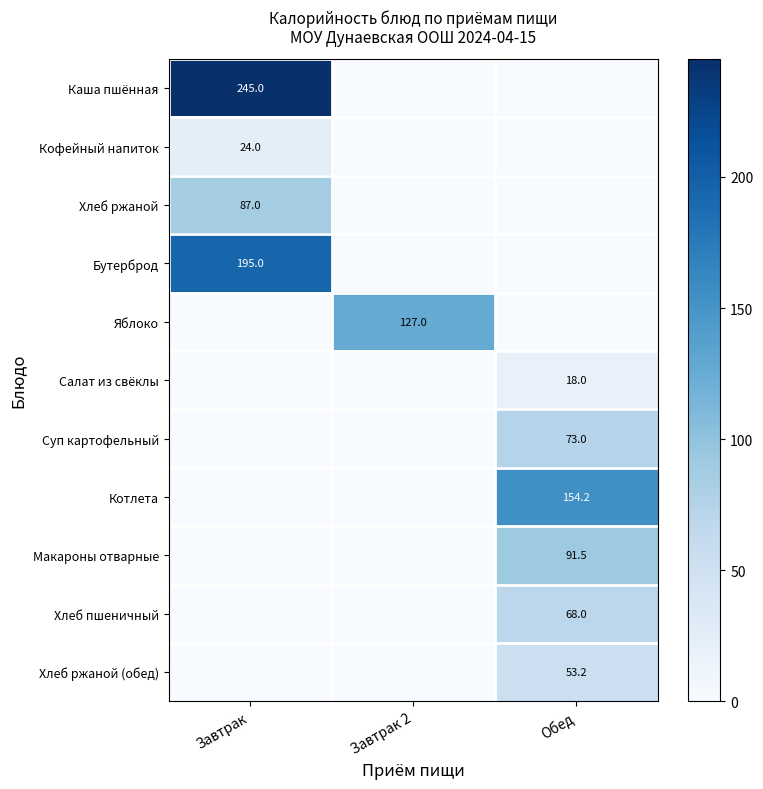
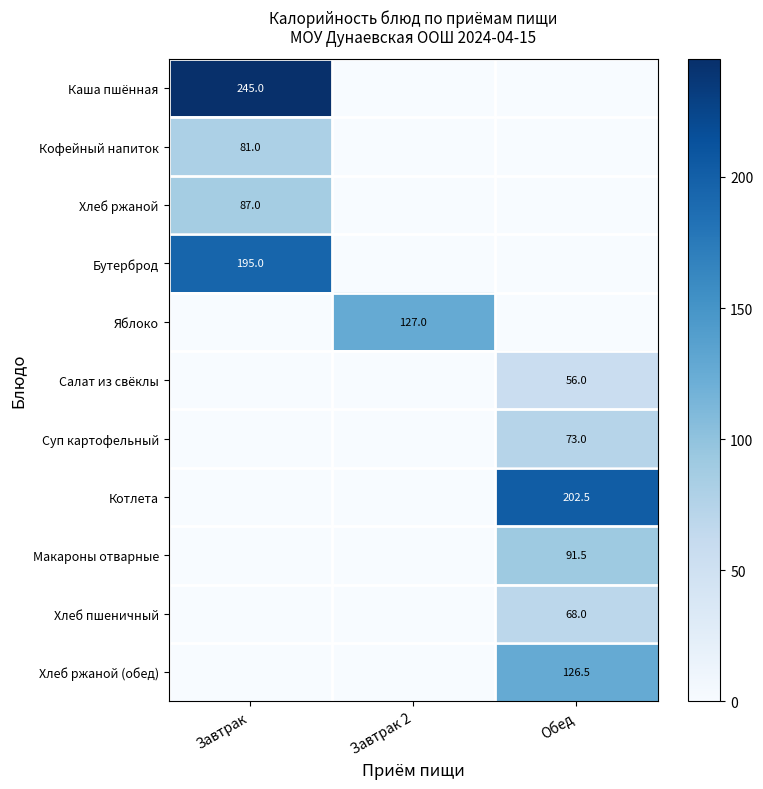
  {
    "Каша пшённая": {
      "Завтрак": 245.0
    },
    "Кофейный напиток": {
-     "Завтрак": 24.0
+     "Завтрак": 81.0
    },
    "Хлеб ржаной": {
      "Завтрак": 87.0
    },
    "Бутерброд": {
      "Завтрак": 195.0
    },
    "Яблоко": {
      "Завтрак 2": 127.0
    },
    "Салат из свёклы": {
-     "Обед": 18.0
+     "Обед": 56.0
    },
    "Суп картофельный": {
      "Обед": 73.0
    },
    "Котлета": {
-     "Обед": 154.2
+     "Обед": 202.5
    },
    "Макароны отварные": {
      "Обед": 91.5
    },
    "Хлеб пшеничный": {
      "Обед": 68.0
    },
    "Хлеб ржаной (обед)": {
-     "Обед": 53.2
+     "Обед": 126.5
    }
  }
